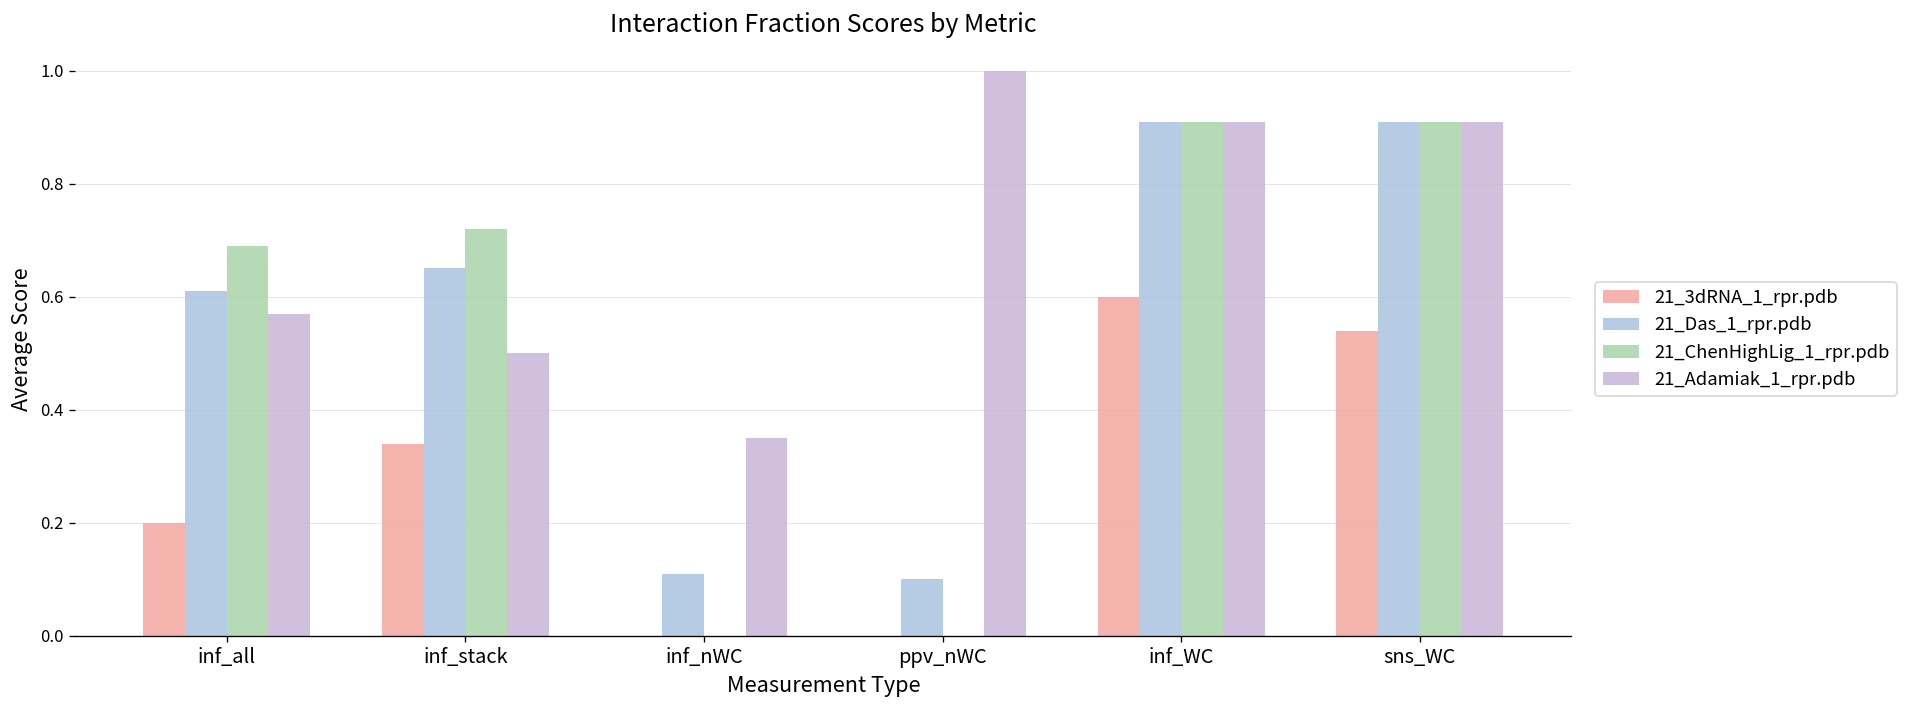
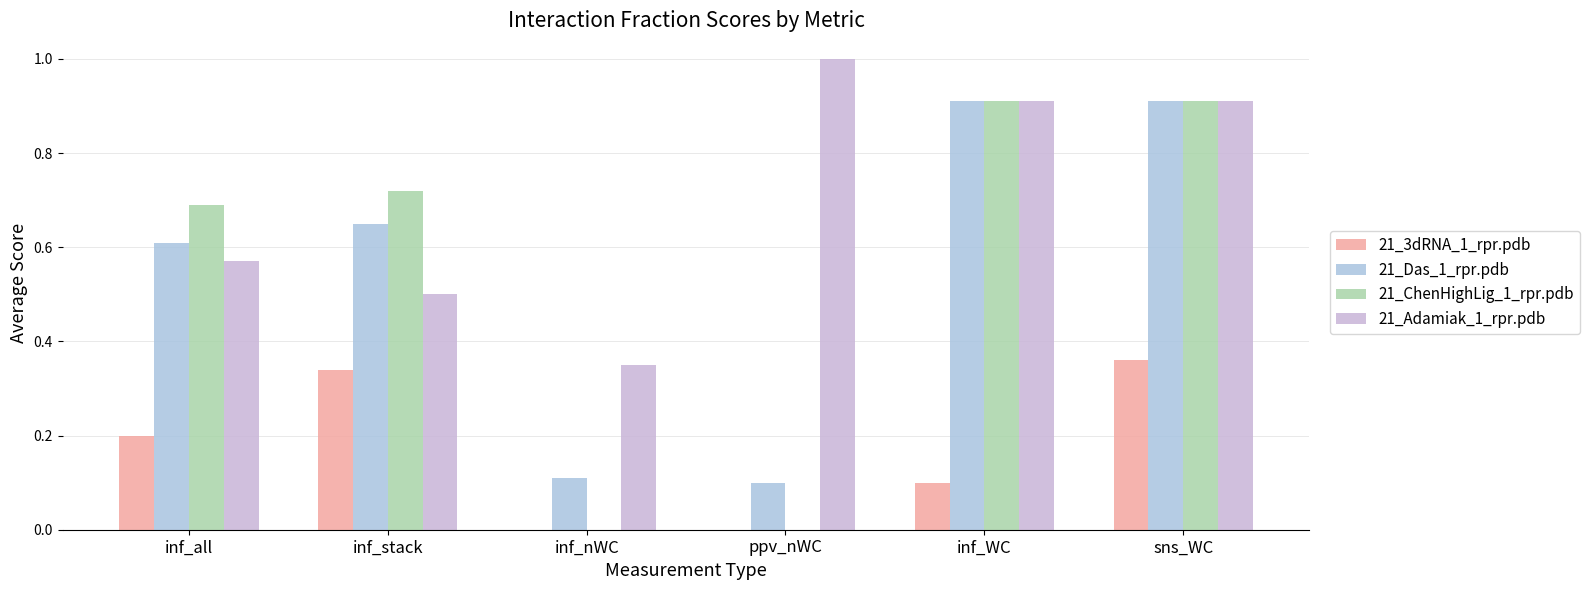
  {
    "21_3dRNA_1_rpr.pdb": {
      "inf_all": 0.20,
      "inf_stack": 0.34,
      "inf_nWC": 0.00,
      "ppv_nWC": 0.00,
-     "inf_WC": 0.6,
-     "sns_WC": 0.54
+     "inf_WC": 0.1,
+     "sns_WC": 0.36
    }
  }
